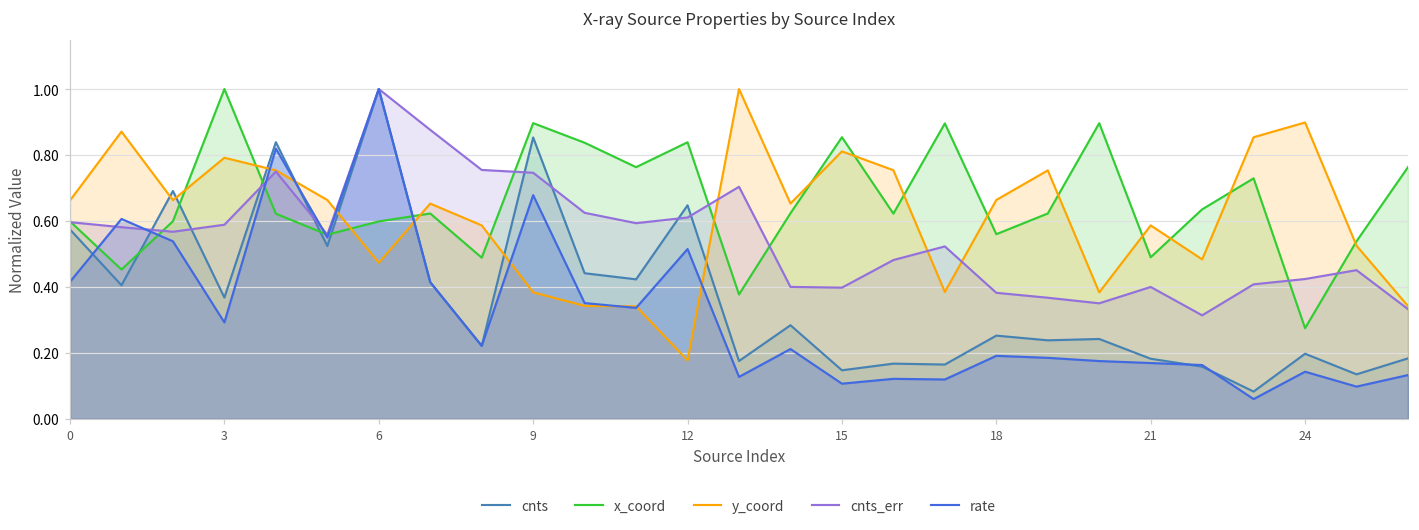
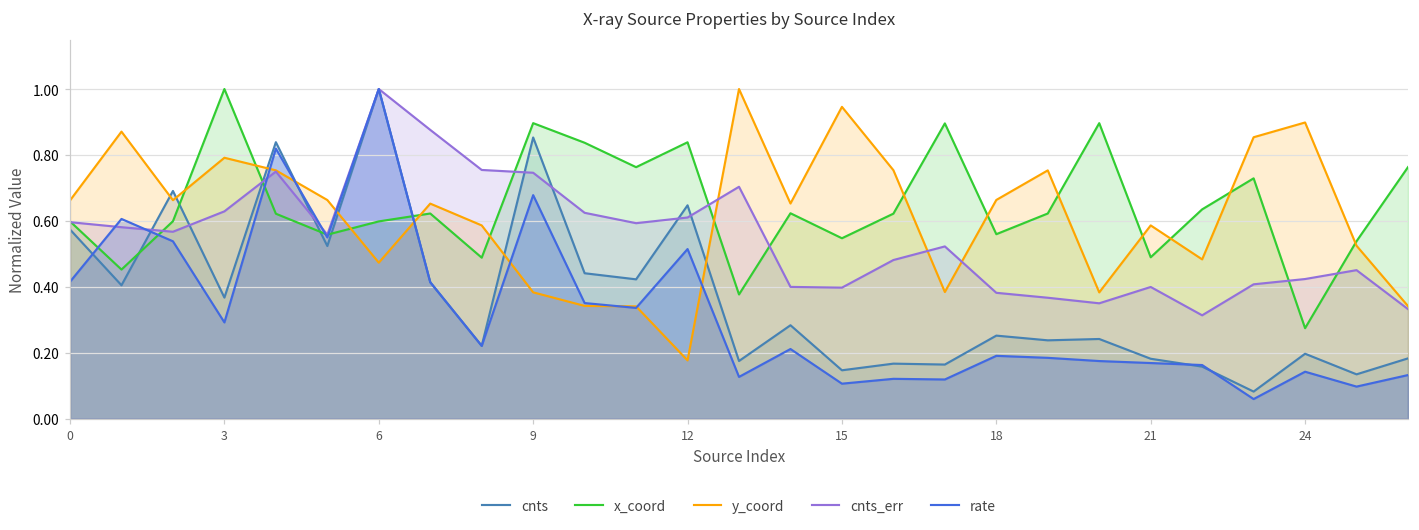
  {
    "x_coord": {
      "3": 1.00,
      "6": 0.60,
      "9": 0.90,
      "12": 0.84,
-     "15": 0.85,
+     "15": 0.55,
      "18": 0.56,
      "21": 0.49,
      "24": 0.27
    },
    "y_coord": {
      "0": 0.66,
      "3": 0.79,
      "6": 0.47,
      "9": 0.38,
      "12": 0.18,
-     "15": 0.81,
+     "15": 0.95,
      "18": 0.66,
      "21": 0.59,
      "24": 0.90
    },
    "cnts_err": {
-     "3": 0.59,
+     "3": 0.63,
      "9": 0.75,
      "12": 0.61,
      "15": 0.40,
      "18": 0.38,
      "21": 0.40,
      "24": 0.42
    }
  }
